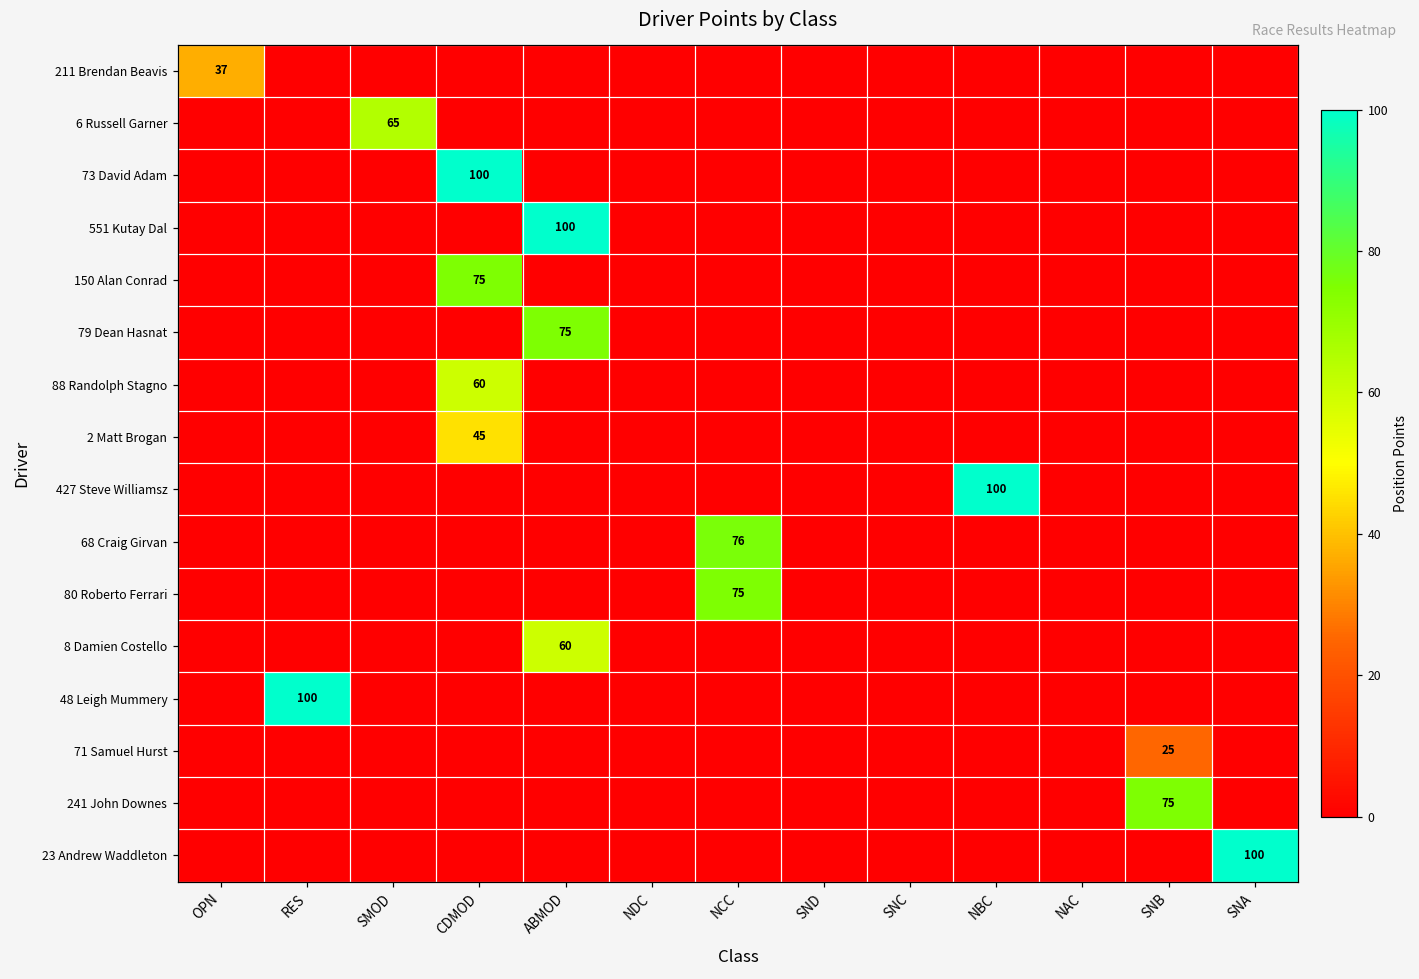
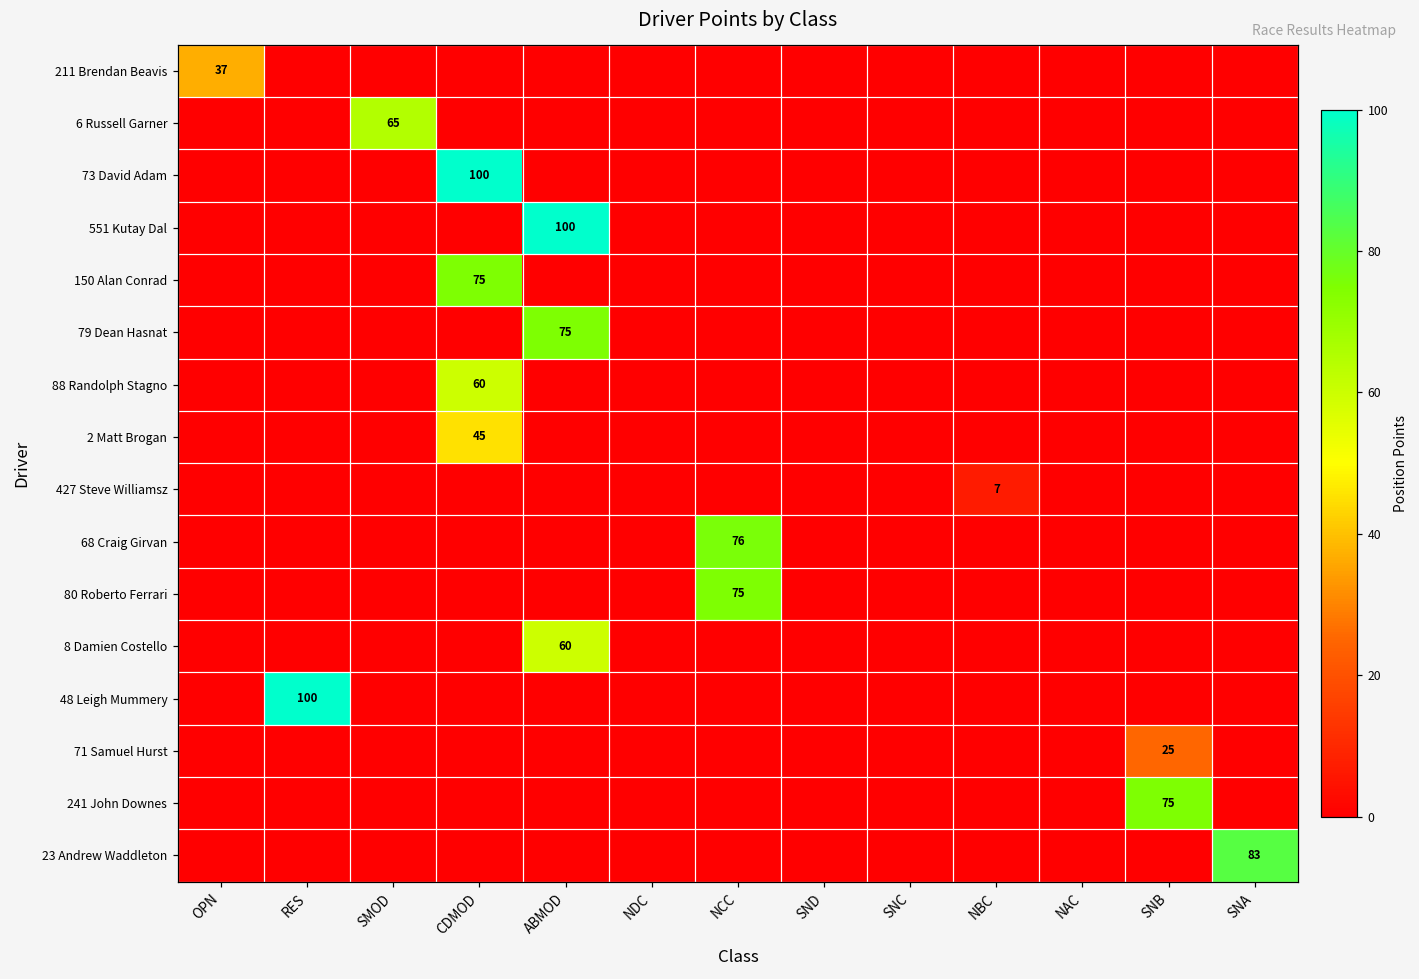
  {
    "211 Brendan Beavis": {
      "OPN": 37
    },
    "6 Russell Garner": {
      "SMOD": 65
    },
    "73 David Adam": {
      "CDMOD": 100
    },
    "551 Kutay Dal": {
      "ABMOD": 100
    },
    "150 Alan Conrad": {
      "CDMOD": 75
    },
    "79 Dean Hasnat": {
      "ABMOD": 75
    },
    "88 Randolph Stagno": {
      "CDMOD": 60
    },
    "2 Matt Brogan": {
      "CDMOD": 45
    },
    "427 Steve Williamsz": {
-     "NBC": 100
+     "NBC": 7
    },
    "68 Craig Girvan": {
      "NCC": 76
    },
    "80 Roberto Ferrari": {
      "NCC": 75
    },
    "8 Damien Costello": {
      "ABMOD": 60
    },
    "48 Leigh Mummery": {
      "RES": 100
    },
    "71 Samuel Hurst": {
      "SNB": 25
    },
    "241 John Downes": {
      "SNB": 75
    },
    "23 Andrew Waddleton": {
-     "SNA": 100
+     "SNA": 83
    }
  }
